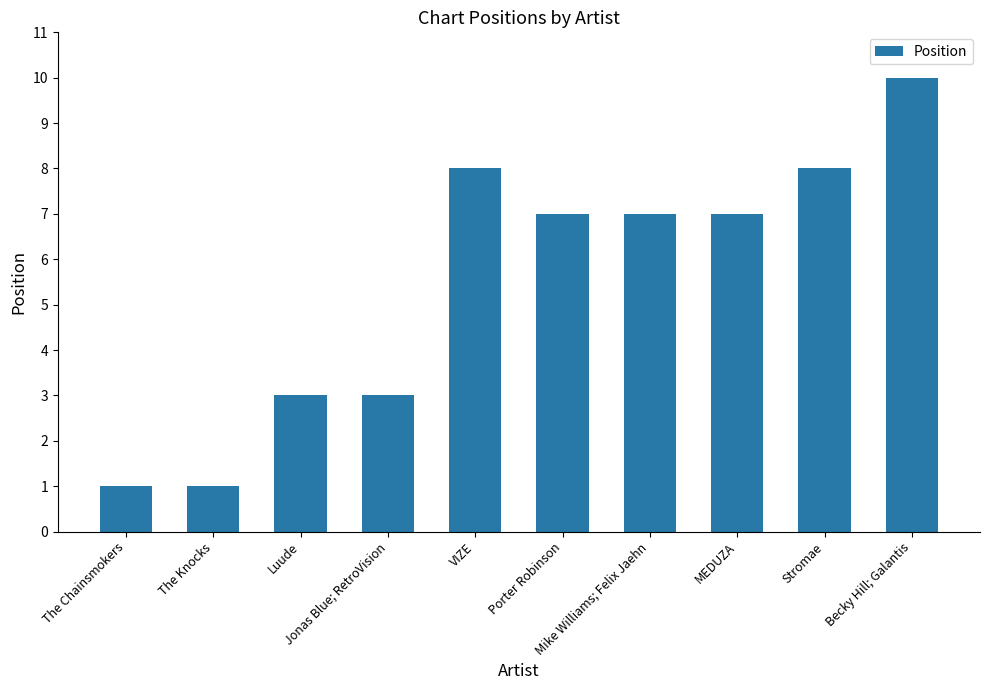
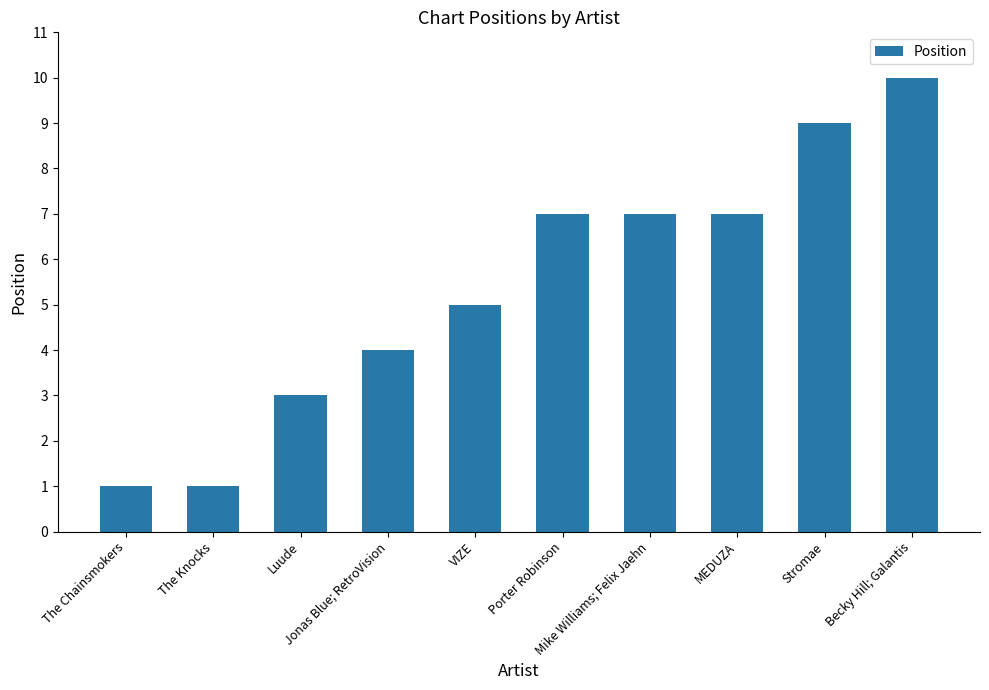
  {
    "The Chainsmokers": 1,
    "The Knocks": 1,
    "Luude": 3,
-   "Jonas Blue; RetroVision": 3,
-   "VIZE": 8,
+   "Jonas Blue; RetroVision": 4,
+   "VIZE": 5,
    "Porter Robinson": 7,
    "Mike Williams; Felix Jaehn": 7,
    "MEDUZA": 7,
-   "Stromae": 8,
+   "Stromae": 9,
    "Becky Hill; Galantis": 10
  }
